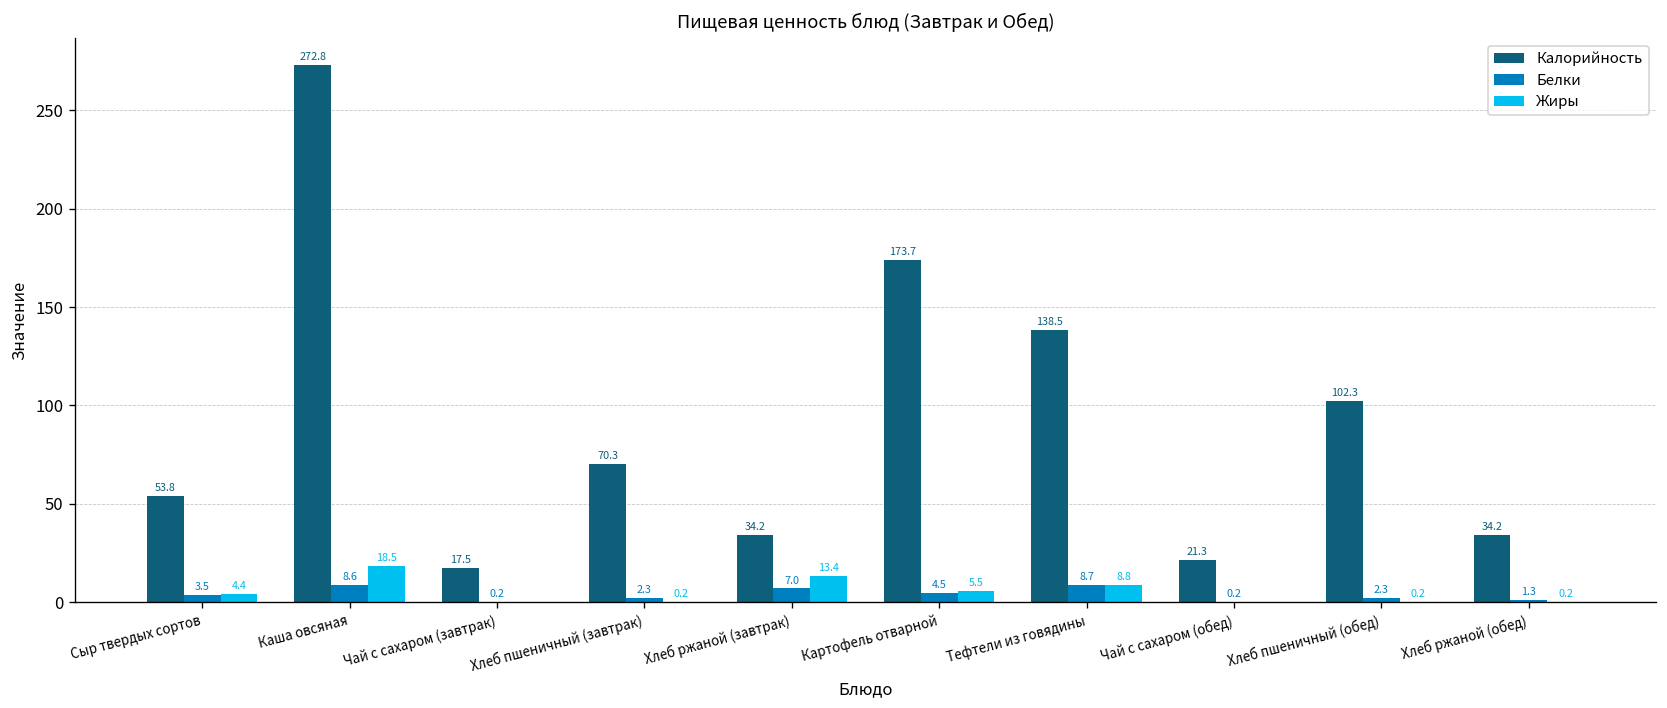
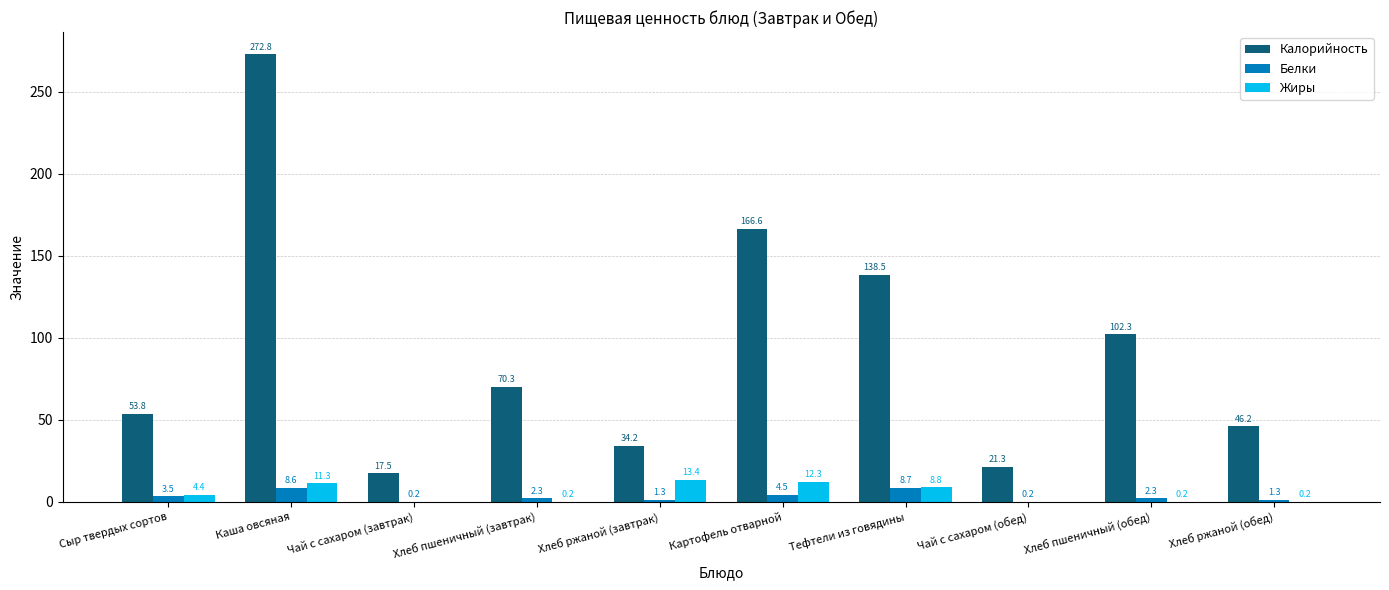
  {
    "Калорийность": {
      "Сыр твердых сортов": 53.8,
      "Каша овсяная": 272.8,
      "Чай с сахаром (завтрак)": 17.5,
      "Хлеб пшеничный (завтрак)": 70.3,
      "Хлеб ржаной (завтрак)": 34.2,
-     "Картофель отварной": 173.7,
+     "Картофель отварной": 166.6,
      "Тефтели из говядины": 138.5,
      "Чай с сахаром (обед)": 21.3,
      "Хлеб пшеничный (обед)": 102.3,
-     "Хлеб ржаной (обед)": 34.2
+     "Хлеб ржаной (обед)": 46.2
    },
    "Белки": {
      "Сыр твердых сортов": 3.5,
      "Каша овсяная": 8.6,
      "Чай с сахаром (завтрак)": 0.2,
      "Хлеб пшеничный (завтрак)": 2.3,
-     "Хлеб ржаной (завтрак)": 7.0,
+     "Хлеб ржаной (завтрак)": 1.3,
      "Картофель отварной": 4.5,
      "Тефтели из говядины": 8.7,
      "Чай с сахаром (обед)": 0.2,
      "Хлеб пшеничный (обед)": 2.3,
      "Хлеб ржаной (обед)": 1.3
    },
    "Жиры": {
      "Сыр твердых сортов": 4.4,
-     "Каша овсяная": 18.5,
+     "Каша овсяная": 11.3,
      "Хлеб пшеничный (завтрак)": 0.2,
      "Хлеб ржаной (завтрак)": 13.4,
-     "Картофель отварной": 5.5,
+     "Картофель отварной": 12.3,
      "Тефтели из говядины": 8.8,
      "Хлеб пшеничный (обед)": 0.2,
      "Хлеб ржаной (обед)": 0.2
    }
  }
